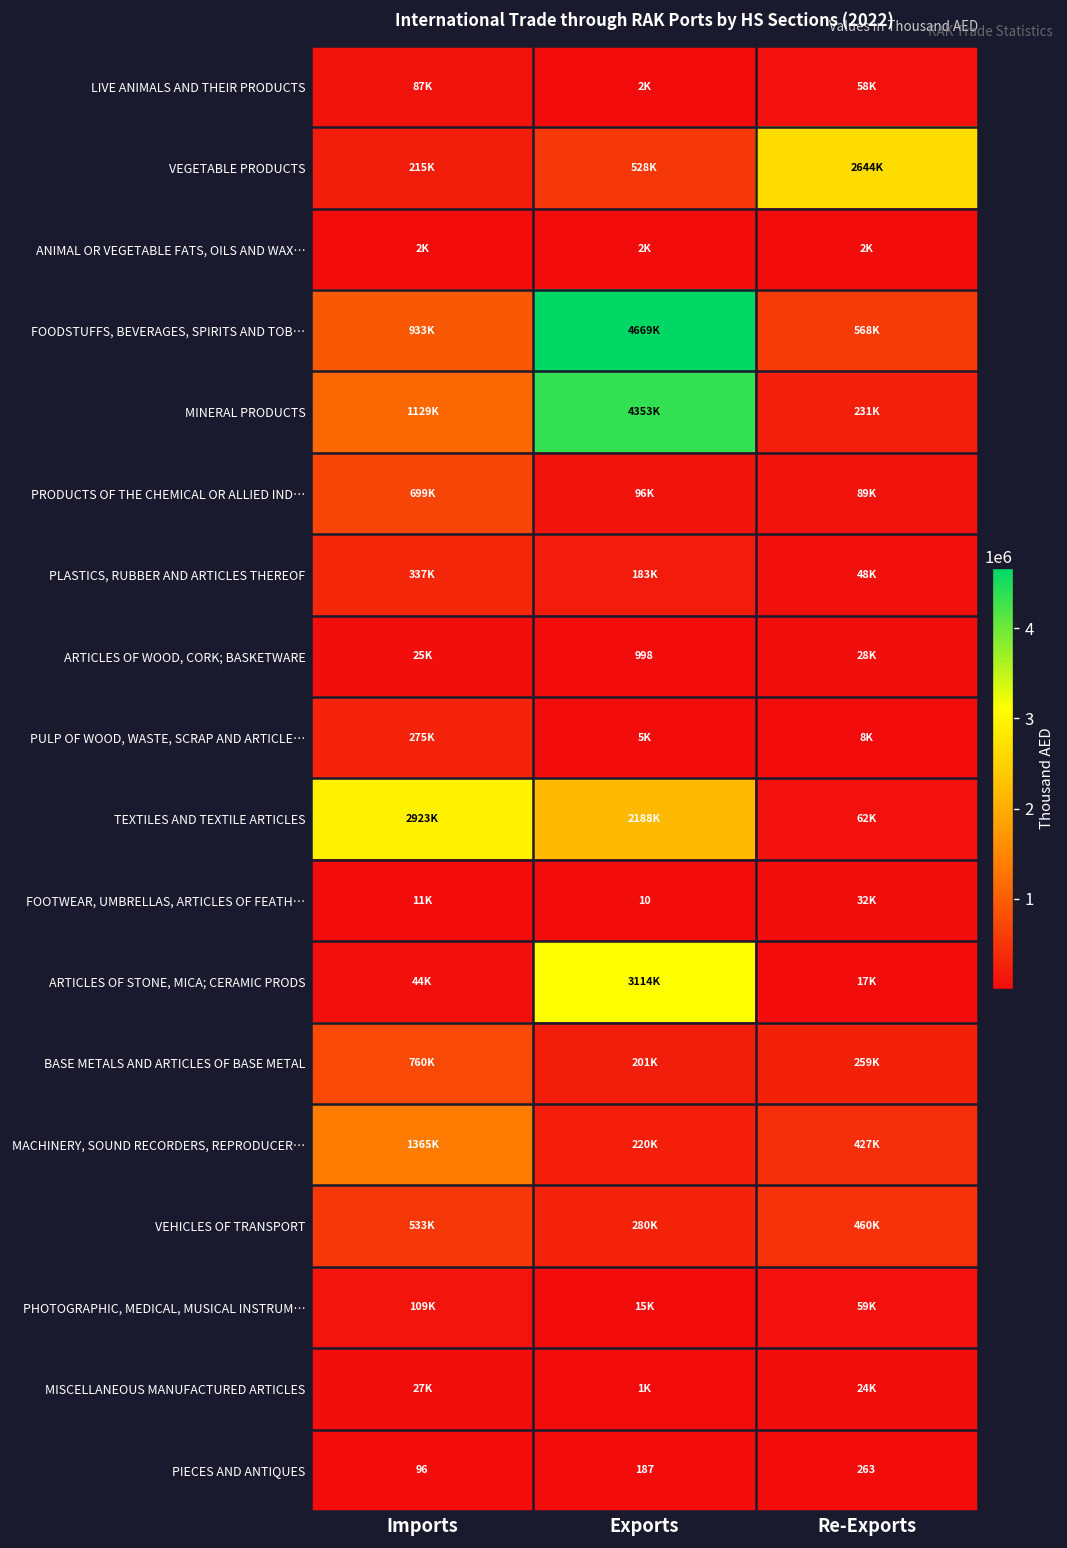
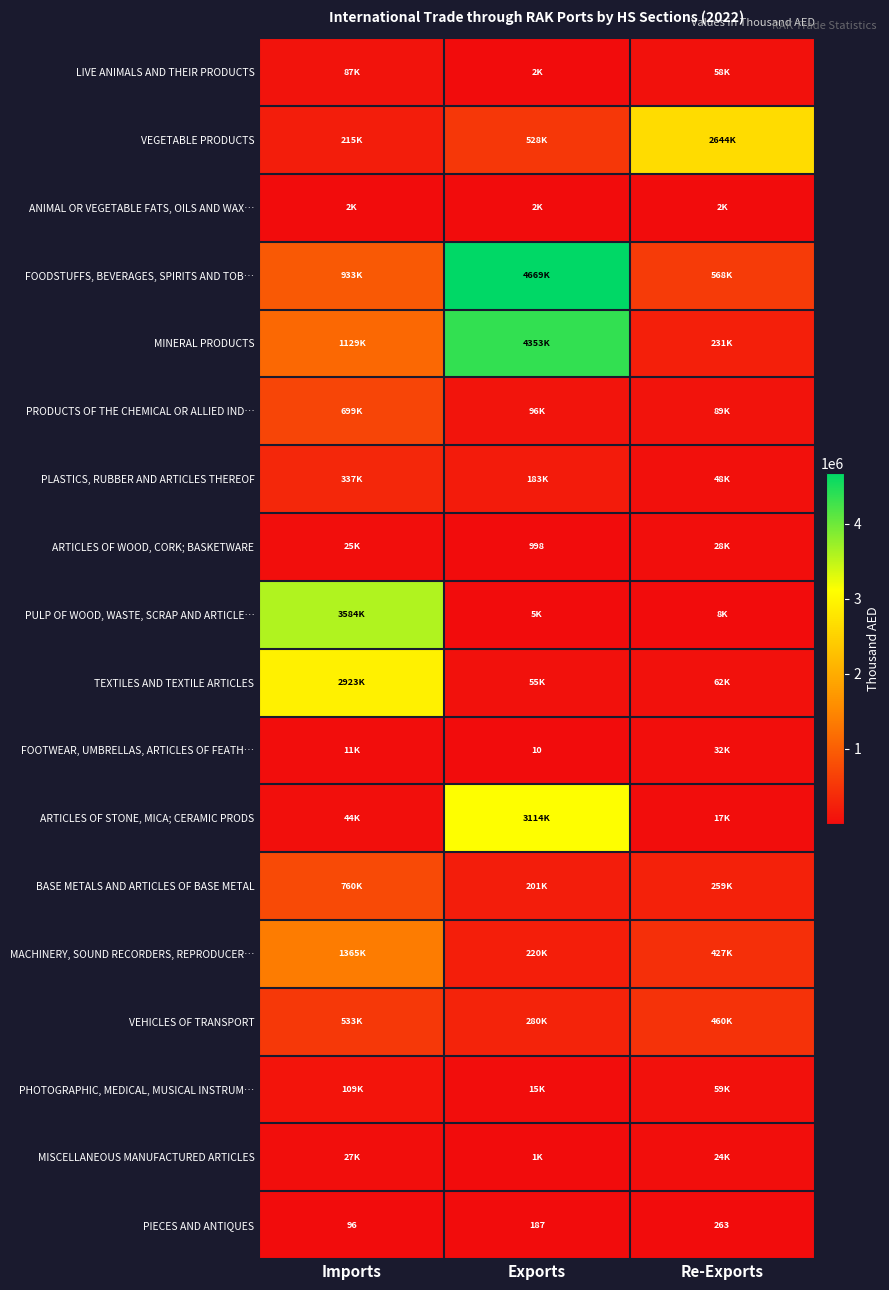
  {
    "LIVE ANIMALS AND THEIR PRODUCTS": {
      "Imports": "87K",
      "Exports": "2K",
      "Re-Exports": "58K"
    },
    "VEGETABLE PRODUCTS": {
      "Imports": "215K",
      "Exports": "528K",
      "Re-Exports": "2644K"
    },
    "ANIMAL OR VEGETABLE FATS, OILS AND WAX…": {
      "Imports": "2K",
      "Exports": "2K",
      "Re-Exports": "2K"
    },
    "FOODSTUFFS, BEVERAGES, SPIRITS AND TOB…": {
      "Imports": "933K",
      "Exports": "4669K",
      "Re-Exports": "568K"
    },
    "MINERAL PRODUCTS": {
      "Imports": "1129K",
      "Exports": "4353K",
      "Re-Exports": "231K"
    },
    "PRODUCTS OF THE CHEMICAL OR ALLIED IND…": {
      "Imports": "699K",
      "Exports": "96K",
      "Re-Exports": "89K"
    },
    "PLASTICS, RUBBER AND ARTICLES THEREOF": {
      "Imports": "337K",
      "Exports": "183K",
      "Re-Exports": "48K"
    },
    "ARTICLES OF WOOD, CORK; BASKETWARE": {
      "Imports": "25K",
      "Exports": "998",
      "Re-Exports": "28K"
    },
    "PULP OF WOOD, WASTE, SCRAP AND ARTICLE…": {
-     "Imports": "275K",
+     "Imports": "3584K",
      "Exports": "5K",
      "Re-Exports": "8K"
    },
    "TEXTILES AND TEXTILE ARTICLES": {
      "Imports": "2923K",
-     "Exports": "2188K",
+     "Exports": "55K",
      "Re-Exports": "62K"
    },
    "FOOTWEAR, UMBRELLAS, ARTICLES OF FEATH…": {
      "Imports": "11K",
      "Exports": "10",
      "Re-Exports": "32K"
    },
    "ARTICLES OF STONE, MICA; CERAMIC PRODS": {
      "Imports": "44K",
      "Exports": "3114K",
      "Re-Exports": "17K"
    },
    "BASE METALS AND ARTICLES OF BASE METAL": {
      "Imports": "760K",
      "Exports": "201K",
      "Re-Exports": "259K"
    },
    "MACHINERY, SOUND RECORDERS, REPRODUCER…": {
      "Imports": "1365K",
      "Exports": "220K",
      "Re-Exports": "427K"
    },
    "VEHICLES OF TRANSPORT": {
      "Imports": "533K",
      "Exports": "280K",
      "Re-Exports": "460K"
    },
    "PHOTOGRAPHIC, MEDICAL, MUSICAL INSTRUM…": {
      "Imports": "109K",
      "Exports": "15K",
      "Re-Exports": "59K"
    },
    "MISCELLANEOUS MANUFACTURED ARTICLES": {
      "Imports": "27K",
      "Exports": "1K",
      "Re-Exports": "24K"
    },
    "PIECES AND ANTIQUES": {
      "Imports": "96",
      "Exports": "187",
      "Re-Exports": "263"
    }
  }
